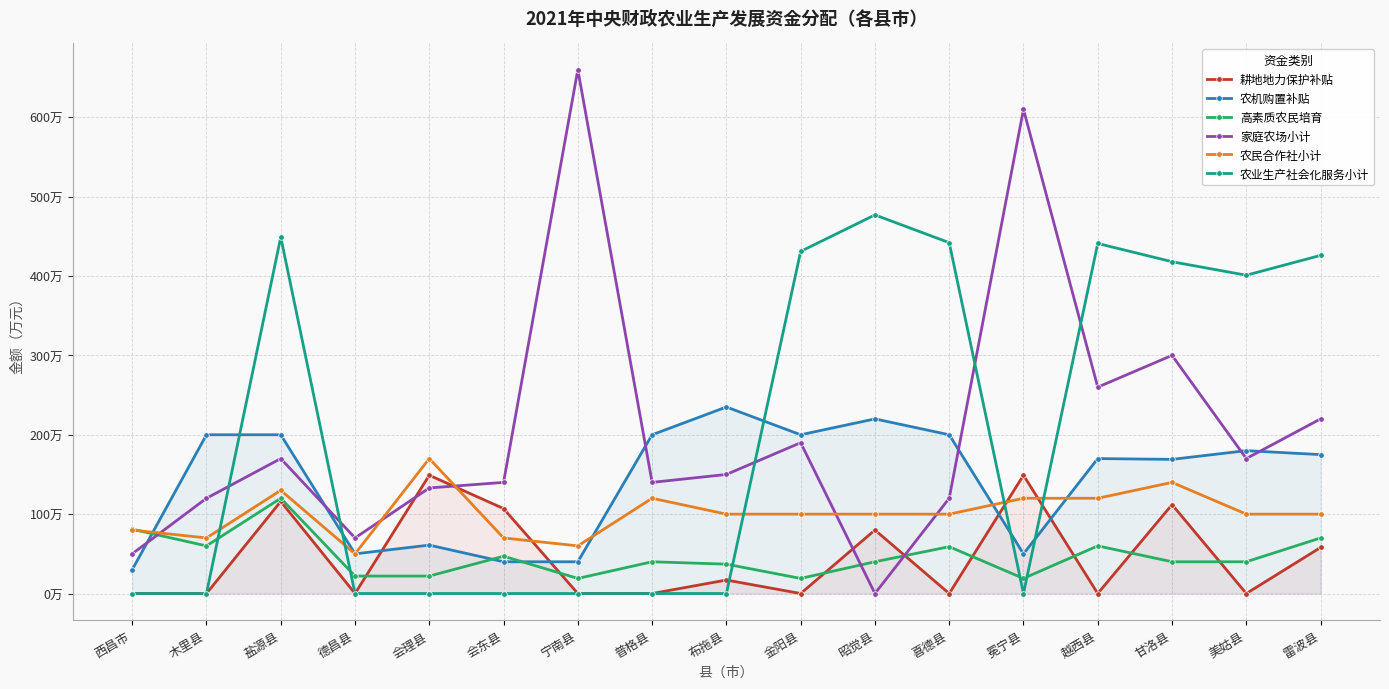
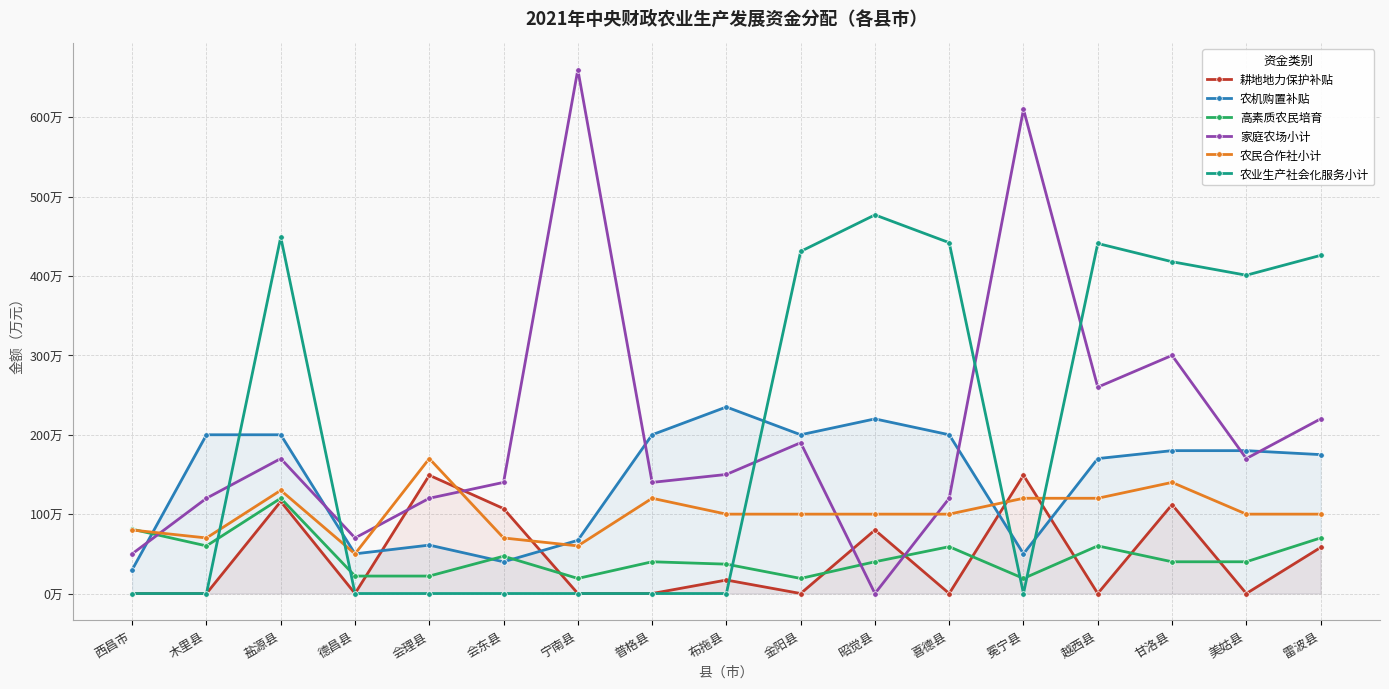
  {
    "耕地地力保护补贴": {
      "盐源县": "120万",
      "会理县": "150万",
      "会东县": "110万",
      "布拖县": "20万",
      "金阳县": "0万",
      "昭觉县": "80万",
      "喜德县": "0万",
      "冕宁县": "150万",
      "越西县": "0万",
      "甘洛县": "110万",
      "美姑县": "0万",
      "雷波县": "60万"
    },
    "农机购置补贴": {
      "西昌市": "30万",
      "木里县": "200万",
      "盐源县": "200万",
      "会理县": "60万",
      "会东县": "40万",
-     "宁南县": "40万",
+     "宁南县": "70万",
      "普格县": "200万",
      "布拖县": "240万",
      "金阳县": "200万",
      "昭觉县": "220万",
      "喜德县": "200万",
      "冕宁县": "50万",
      "越西县": "170万",
-     "甘洛县": "170万",
+     "甘洛县": "180万",
      "美姑县": "180万",
      "雷波县": "180万"
    },
    "家庭农场小计": {
      "西昌市": "50万",
      "木里县": "120万",
      "盐源县": "170万",
      "德昌县": "70万",
-     "会理县": "130万",
+     "会理县": "120万",
      "会东县": "140万",
      "宁南县": "660万",
      "普格县": "140万",
      "布拖县": "150万",
      "金阳县": "190万",
      "昭觉县": "0万",
      "喜德县": "120万",
      "冕宁县": "610万",
      "越西县": "260万",
      "甘洛县": "300万",
      "美姑县": "170万",
      "雷波县": "220万"
    },
    "农民合作社小计": {
      "木里县": "70万",
      "盐源县": "130万",
      "会理县": "170万",
      "会东县": "70万",
      "宁南县": "60万",
      "普格县": "120万",
      "布拖县": "100万",
      "金阳县": "100万",
      "昭觉县": "100万",
      "喜德县": "100万",
      "冕宁县": "120万",
      "越西县": "120万",
      "甘洛县": "140万",
      "美姑县": "100万",
      "雷波县": "100万"
    }
  }
